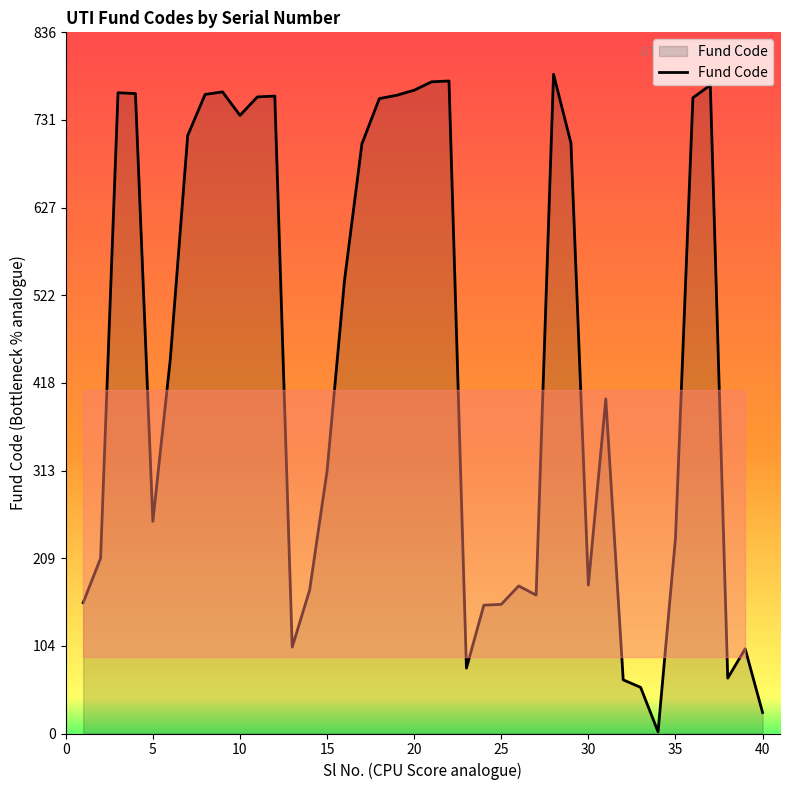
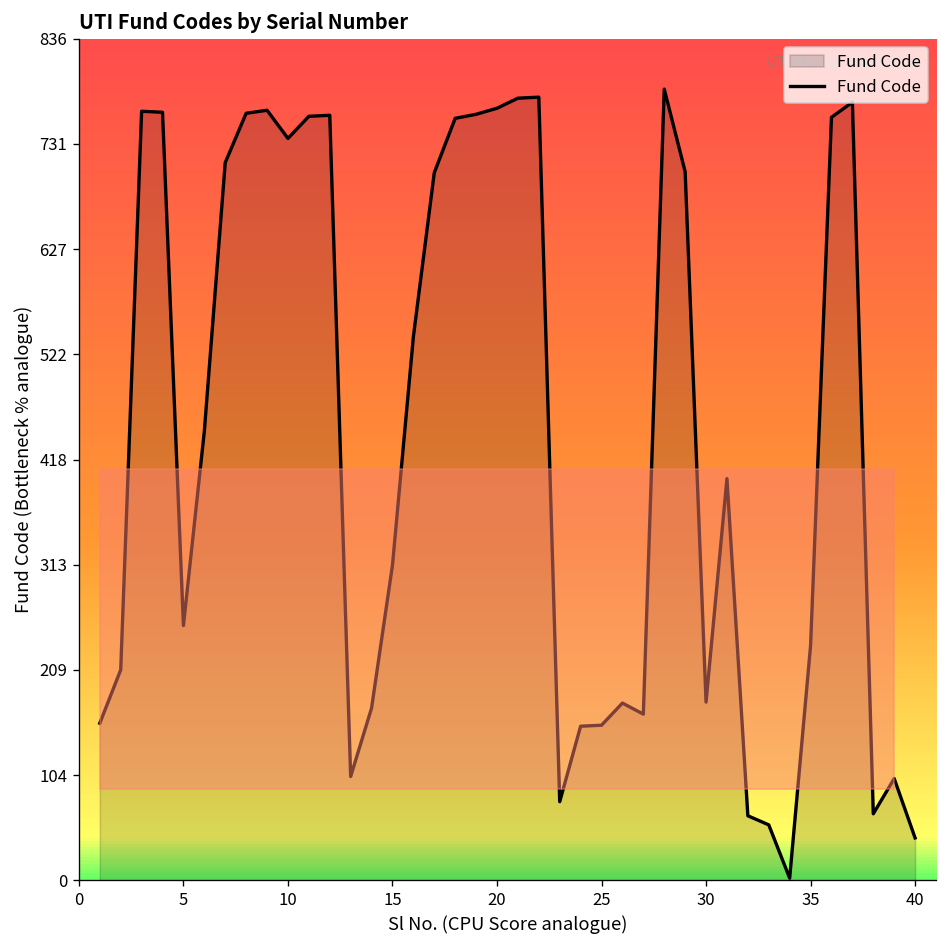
  {
    "10": 740,
    "20": 770,
-   "40": 30
+   "40": 40
  }
